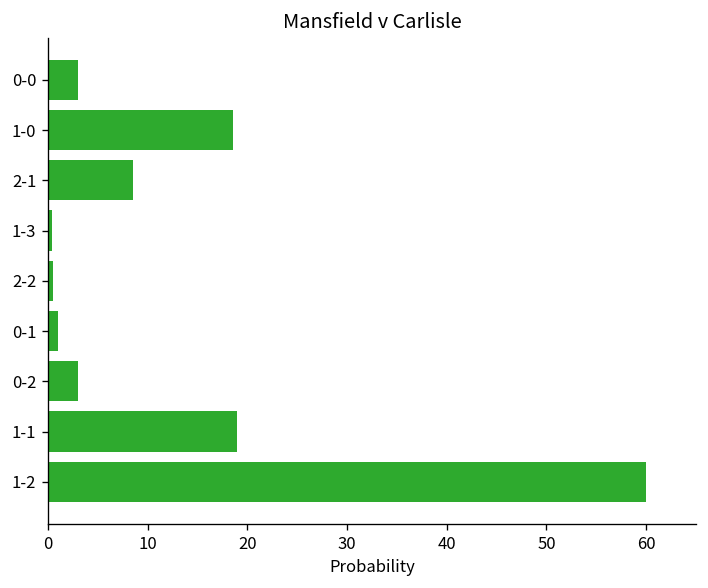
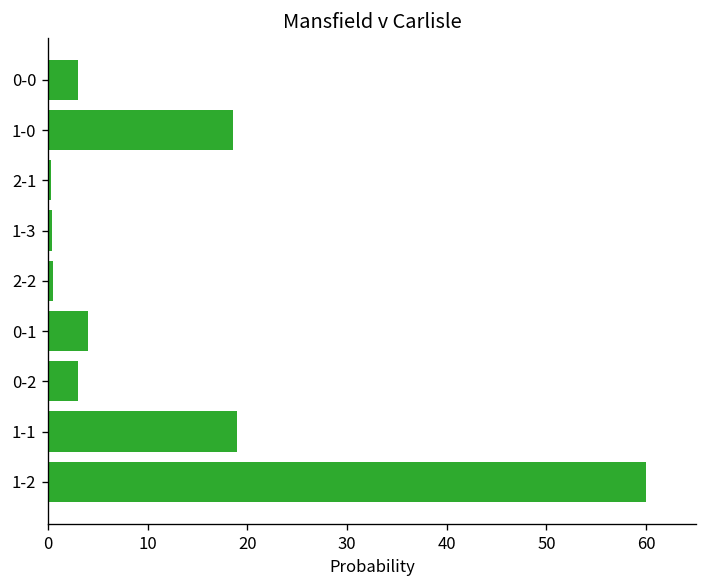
  {
    "0-0": 3,
    "1-0": 19,
-   "2-1": 9,
+   "2-1": 0,
    "1-3": 0,
    "2-2": 1,
-   "0-1": 1,
+   "0-1": 4,
    "0-2": 3,
    "1-1": 19,
    "1-2": 60
  }
